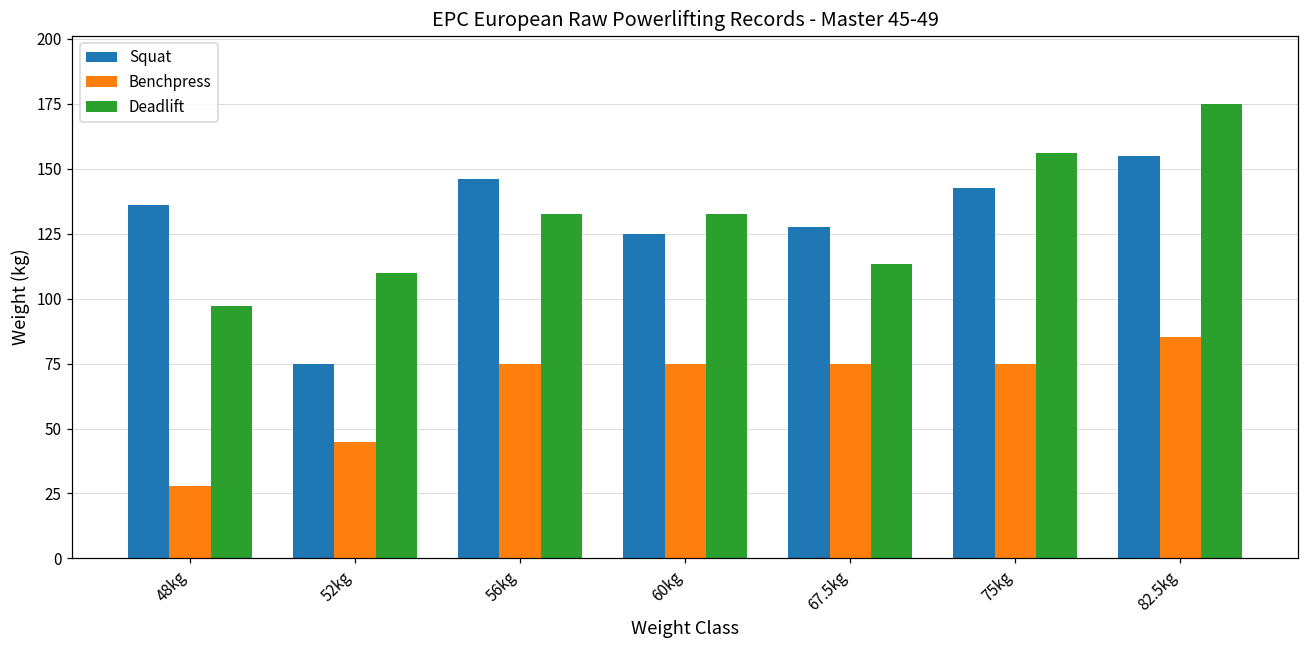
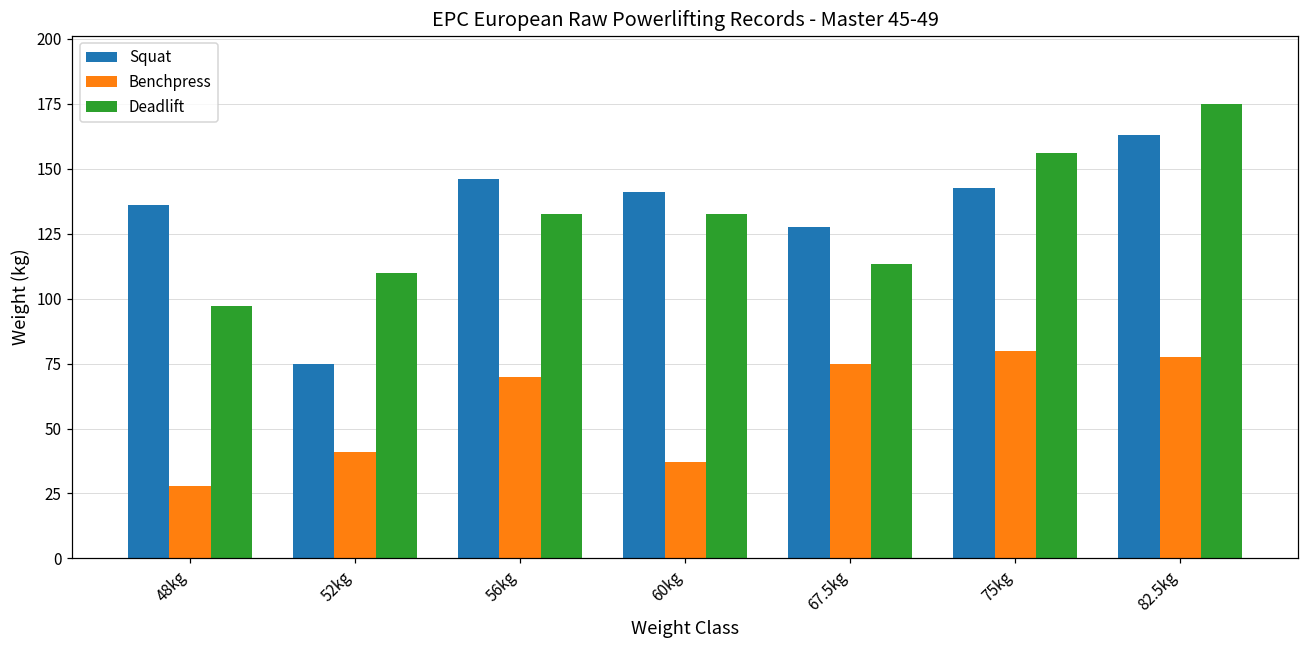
  {
    "Squat": {
      "48kg": 136,
      "52kg": 75,
      "56kg": 146,
-     "60kg": 125,
+     "60kg": 141,
      "67.5kg": 128,
      "75kg": 143,
-     "82.5kg": 155
+     "82.5kg": 163
    },
    "Benchpress": {
      "48kg": 28,
-     "52kg": 45,
-     "56kg": 75,
-     "60kg": 75,
+     "52kg": 41,
+     "56kg": 70,
+     "60kg": 37,
      "67.5kg": 75,
-     "75kg": 75,
-     "82.5kg": 85
+     "75kg": 80,
+     "82.5kg": 78
    },
    "Deadlift": {
      "48kg": 97,
      "52kg": 110,
      "56kg": 133,
      "60kg": 133,
      "67.5kg": 113,
      "75kg": 156,
      "82.5kg": 175
    }
  }
